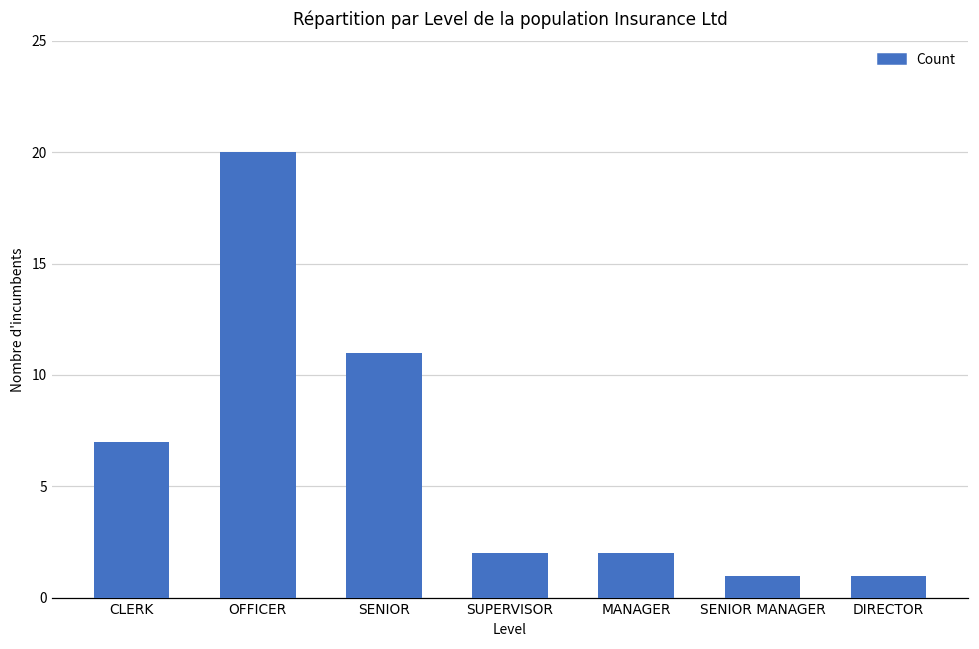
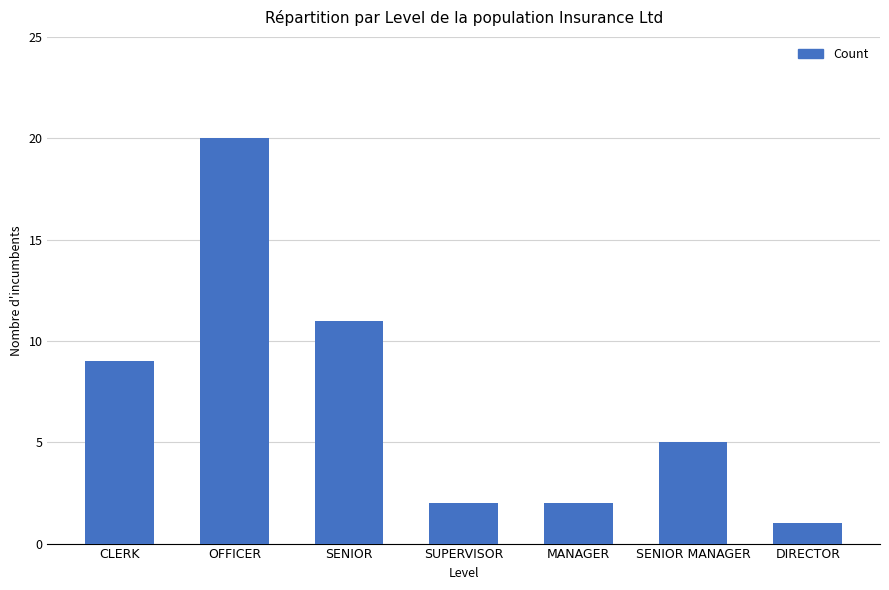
  {
-   "CLERK": 7,
+   "CLERK": 9,
    "OFFICER": 20,
    "SENIOR": 11,
    "SUPERVISOR": 2,
    "MANAGER": 2,
-   "SENIOR MANAGER": 1,
+   "SENIOR MANAGER": 5,
    "DIRECTOR": 1
  }
